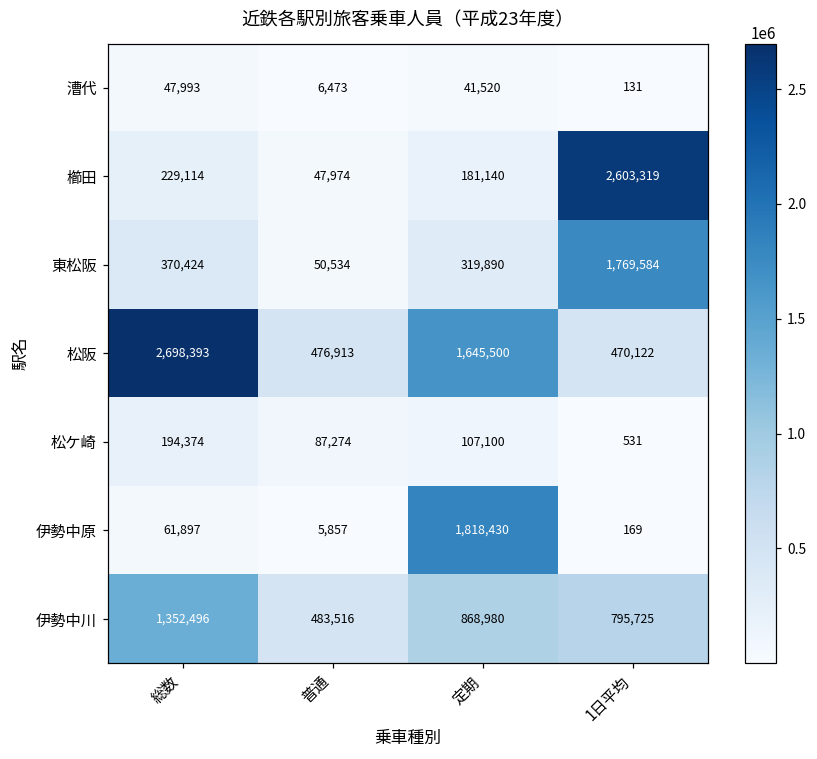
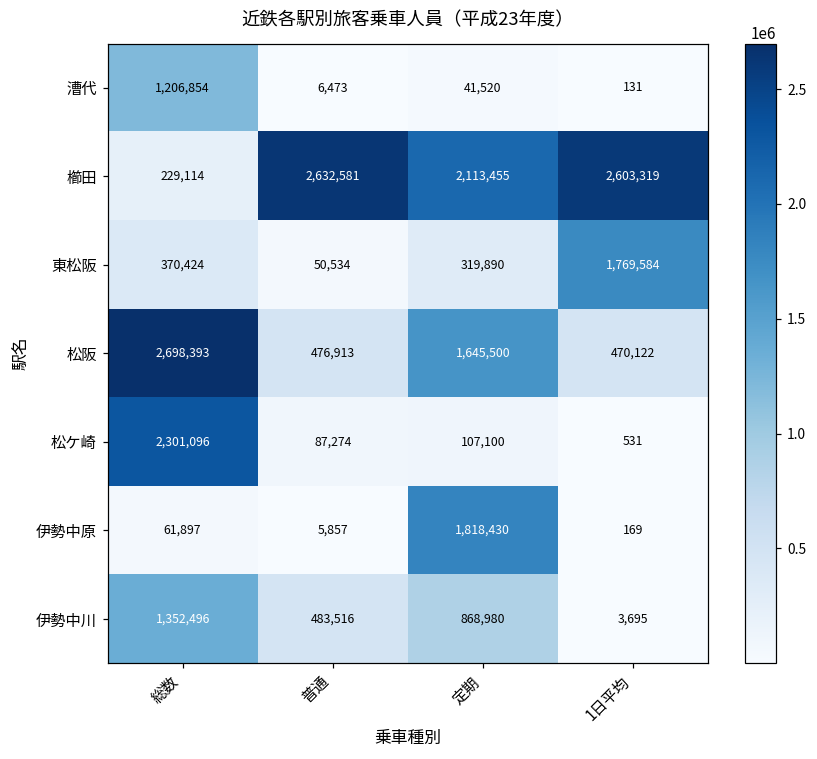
  {
    "漕代": {
-     "総数": "47,993",
+     "総数": "1,206,854",
      "普通": "6,473",
      "定期": "41,520",
      "1日平均": "131"
    },
    "櫛田": {
      "総数": "229,114",
-     "普通": "47,974",
-     "定期": "181,140",
+     "普通": "2,632,581",
+     "定期": "2,113,455",
      "1日平均": "2,603,319"
    },
    "東松阪": {
      "総数": "370,424",
      "普通": "50,534",
      "定期": "319,890",
      "1日平均": "1,769,584"
    },
    "松阪": {
      "総数": "2,698,393",
      "普通": "476,913",
      "定期": "1,645,500",
      "1日平均": "470,122"
    },
    "松ケ崎": {
-     "総数": "194,374",
+     "総数": "2,301,096",
      "普通": "87,274",
      "定期": "107,100",
      "1日平均": "531"
    },
    "伊勢中原": {
      "総数": "61,897",
      "普通": "5,857",
      "定期": "1,818,430",
      "1日平均": "169"
    },
    "伊勢中川": {
      "総数": "1,352,496",
      "普通": "483,516",
      "定期": "868,980",
-     "1日平均": "795,725"
+     "1日平均": "3,695"
    }
  }
